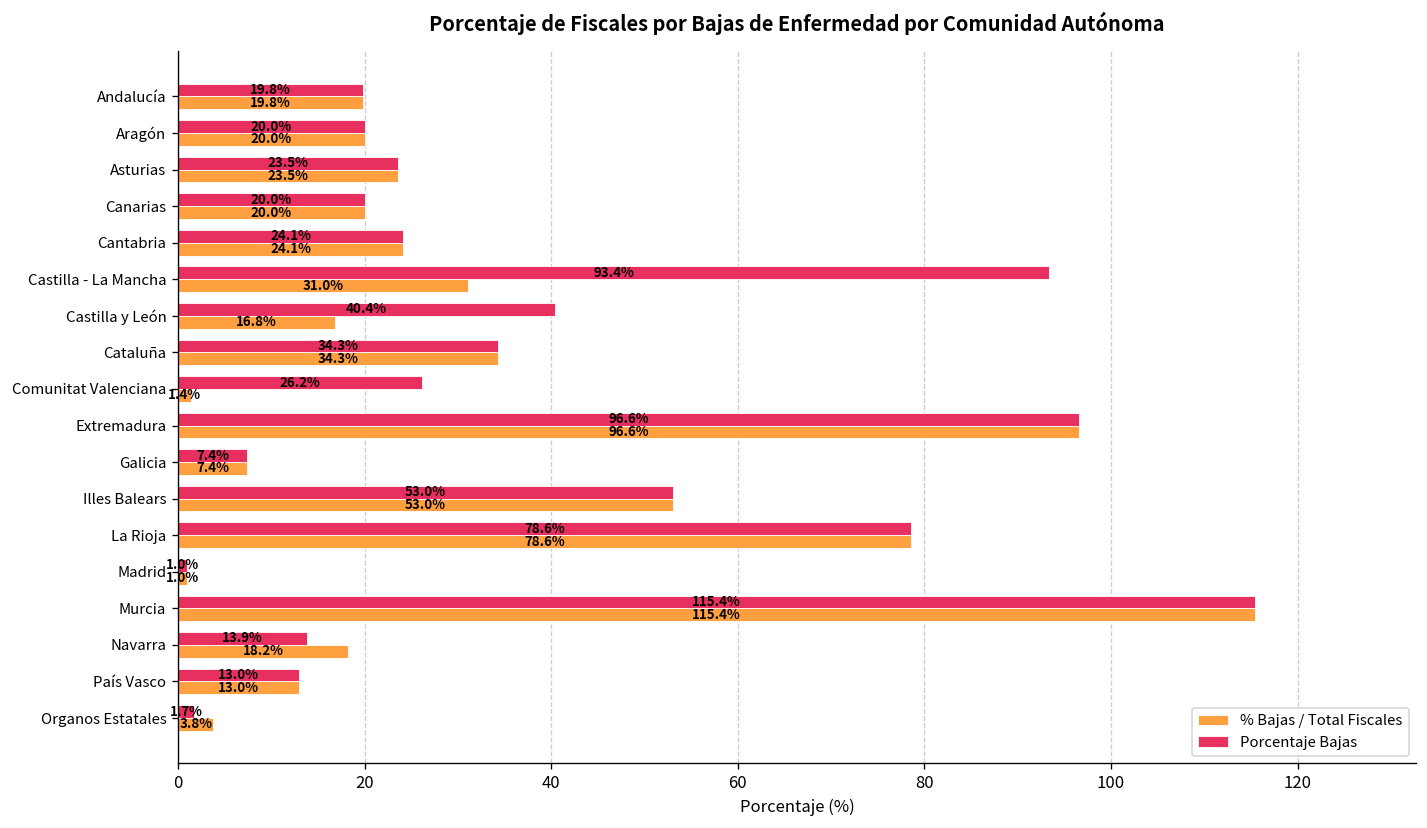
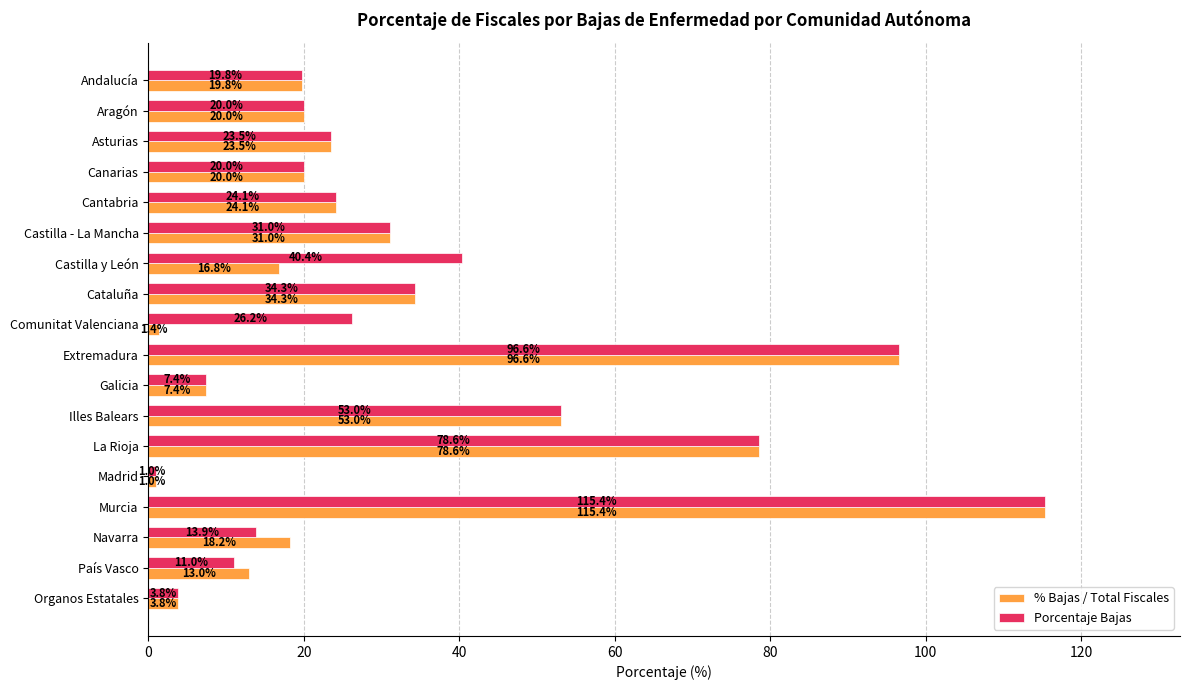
  {
    "% Bajas / Total Fiscales": {
      "Castilla y León": "16.8%",
      "Comunitat Valenciana": "1.4%",
      "Navarra": "18.2%",
      "País Vasco": "13.0%"
    },
    "Porcentaje Bajas": {
-     "Castilla - La Mancha": "93.4%",
+     "Castilla - La Mancha": "31.0%",
      "Castilla y León": "40.4%",
      "Comunitat Valenciana": "26.2%",
      "Navarra": "13.9%",
-     "País Vasco": "13.0%",
-     "Organos Estatales": "1.7%"
+     "País Vasco": "11.0%",
+     "Organos Estatales": "3.8%"
    }
  }
